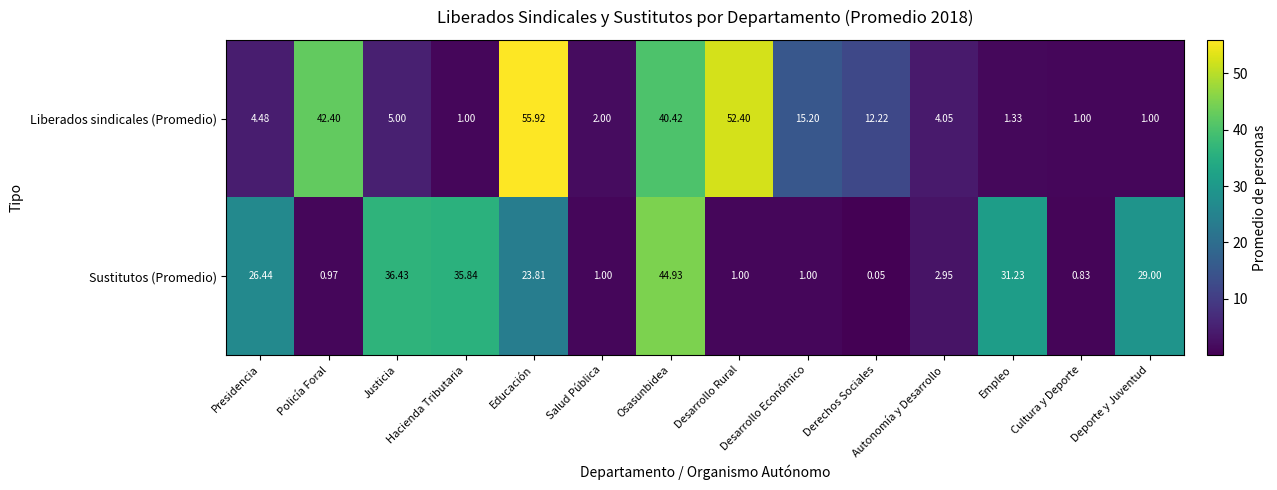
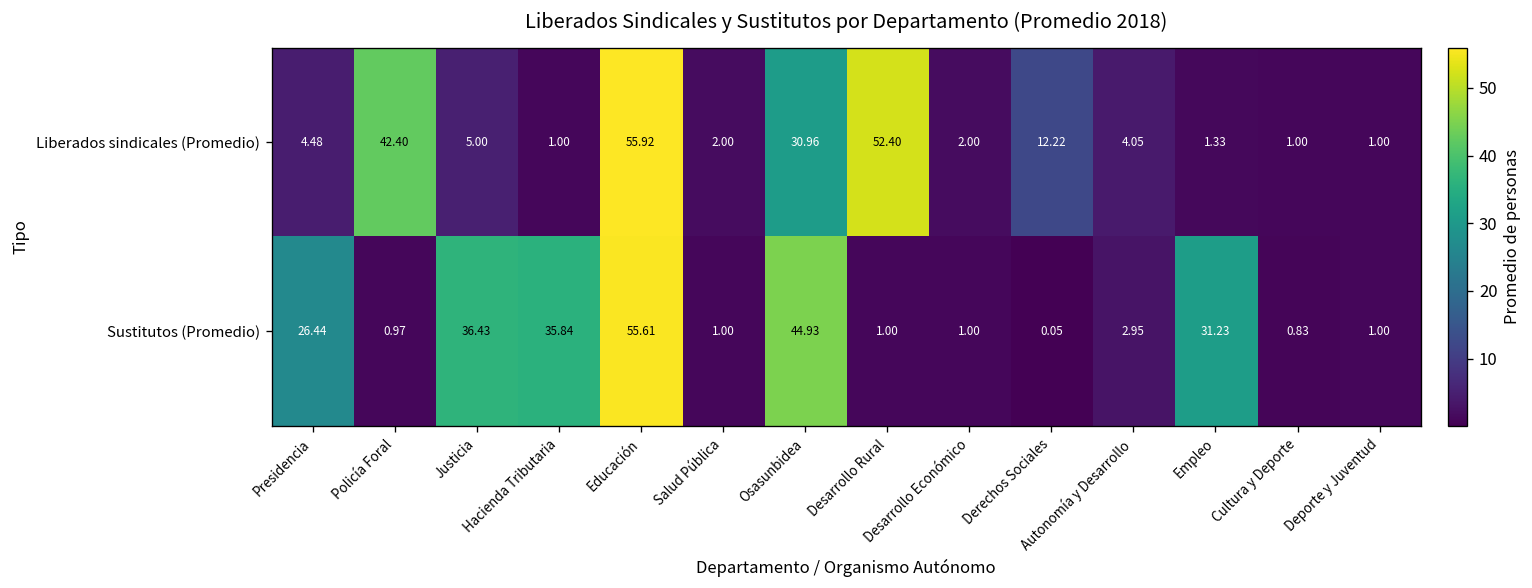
  {
    "Liberados sindicales (Promedio)": {
      "Presidencia": 4.48,
      "Policía Foral": 42.40,
      "Justicia": 5.00,
      "Hacienda Tributaria": 1.00,
      "Educación": 55.92,
      "Salud Pública": 2.00,
-     "Osasunbidea": 40.42,
+     "Osasunbidea": 30.96,
      "Desarrollo Rural": 52.40,
-     "Desarrollo Económico": 15.20,
+     "Desarrollo Económico": 2.00,
      "Derechos Sociales": 12.22,
      "Autonomía y Desarrollo": 4.05,
      "Empleo": 1.33,
      "Cultura y Deporte": 1.00,
      "Deporte y Juventud": 1.00
    },
    "Sustitutos (Promedio)": {
      "Presidencia": 26.44,
      "Policía Foral": 0.97,
      "Justicia": 36.43,
      "Hacienda Tributaria": 35.84,
-     "Educación": 23.81,
+     "Educación": 55.61,
      "Salud Pública": 1.00,
      "Osasunbidea": 44.93,
      "Desarrollo Rural": 1.00,
      "Desarrollo Económico": 1.00,
      "Derechos Sociales": 0.05,
      "Autonomía y Desarrollo": 2.95,
      "Empleo": 31.23,
      "Cultura y Deporte": 0.83,
-     "Deporte y Juventud": 29.00
+     "Deporte y Juventud": 1.00
    }
  }
